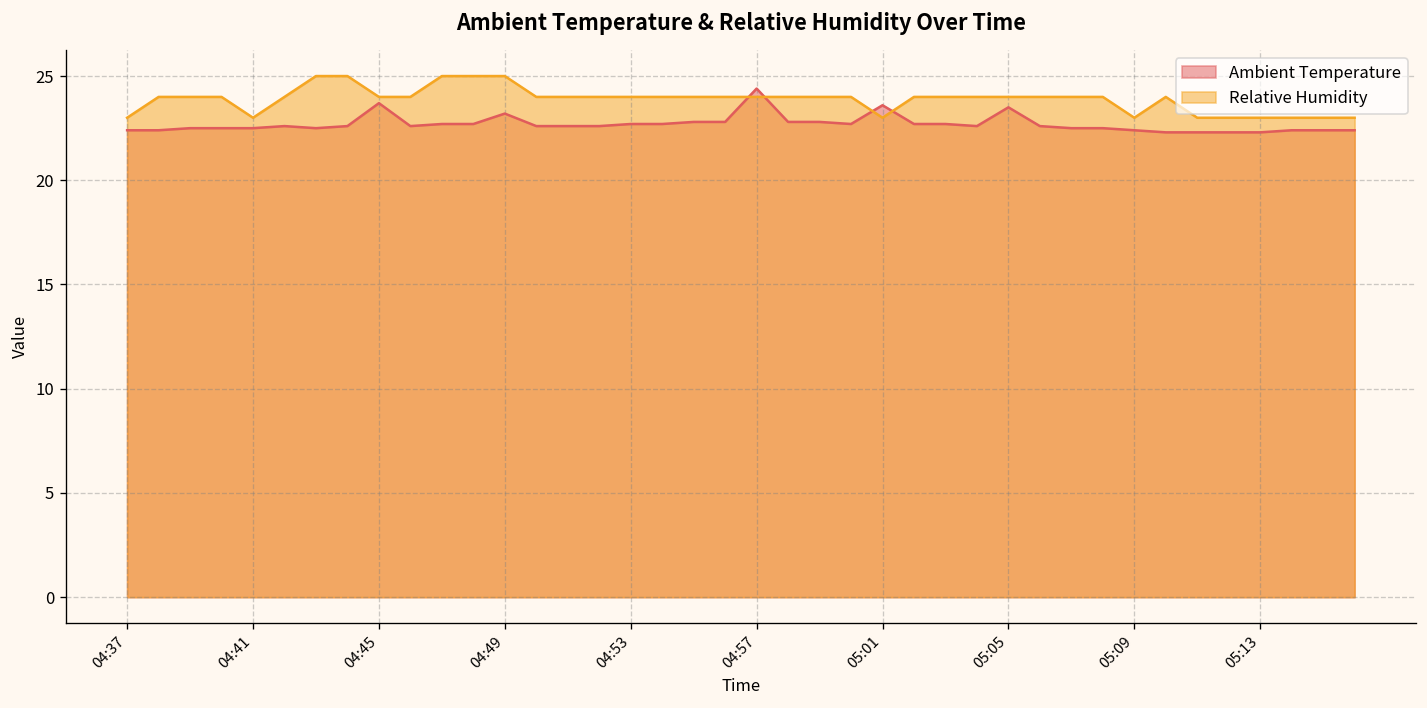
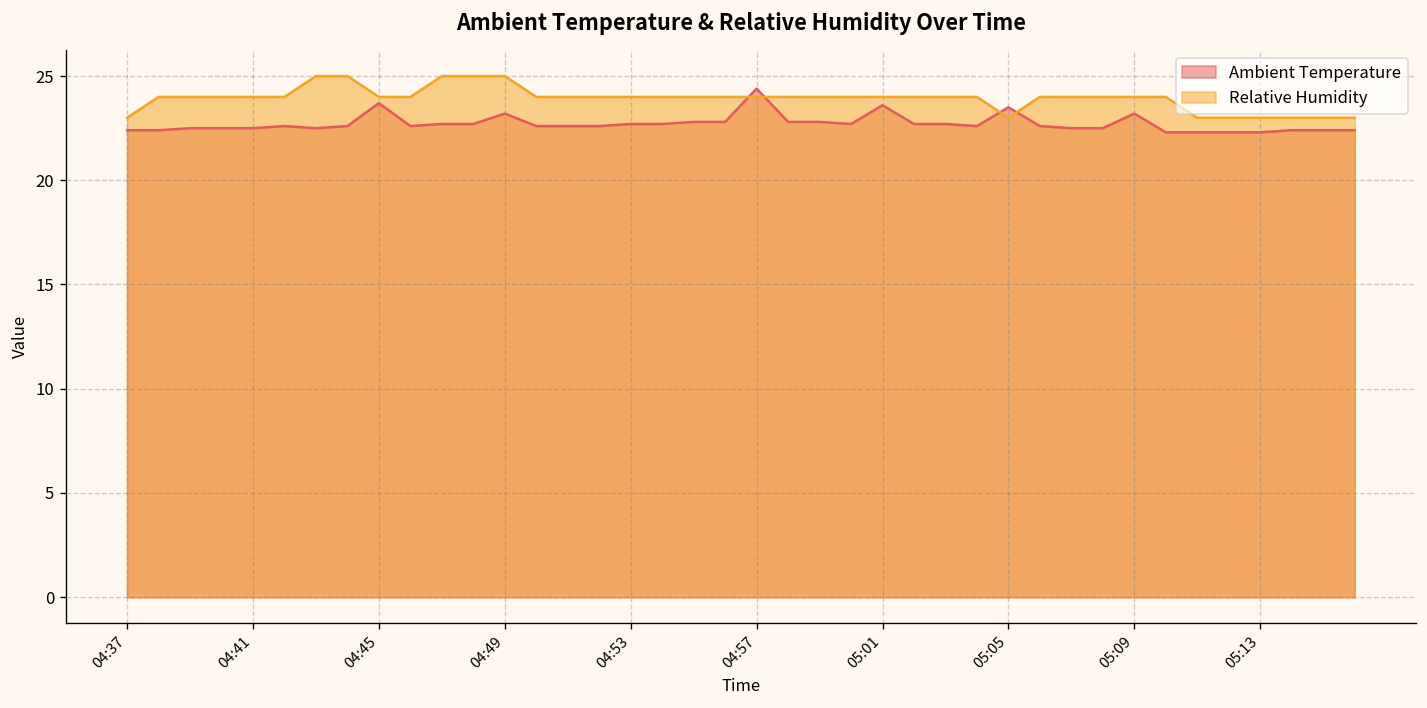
  {
    "Ambient Temperature": {
      "04:37": 22.4,
      "04:41": 22.5,
      "04:45": 23.7,
      "04:49": 23.2,
      "04:53": 22.7,
      "04:57": 24.4,
      "05:01": 23.6,
      "05:05": 23.5,
-     "05:09": 22.4,
+     "05:09": 23.2,
      "05:13": 22.3
    },
    "Relative Humidity": {
      "04:37": 23,
-     "04:41": 23,
+     "04:41": 24,
      "04:45": 24,
      "04:49": 25,
      "04:53": 24,
      "04:57": 24,
-     "05:01": 23,
-     "05:05": 24,
-     "05:09": 23,
+     "05:01": 24,
+     "05:05": 23,
+     "05:09": 24,
      "05:13": 23
    }
  }
